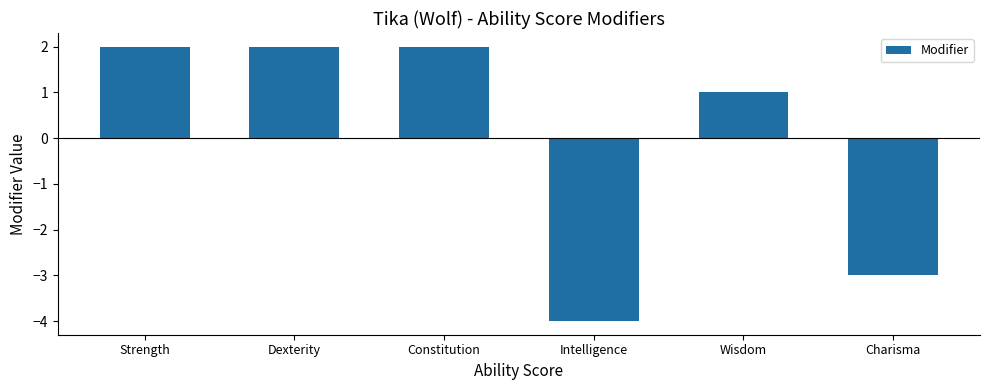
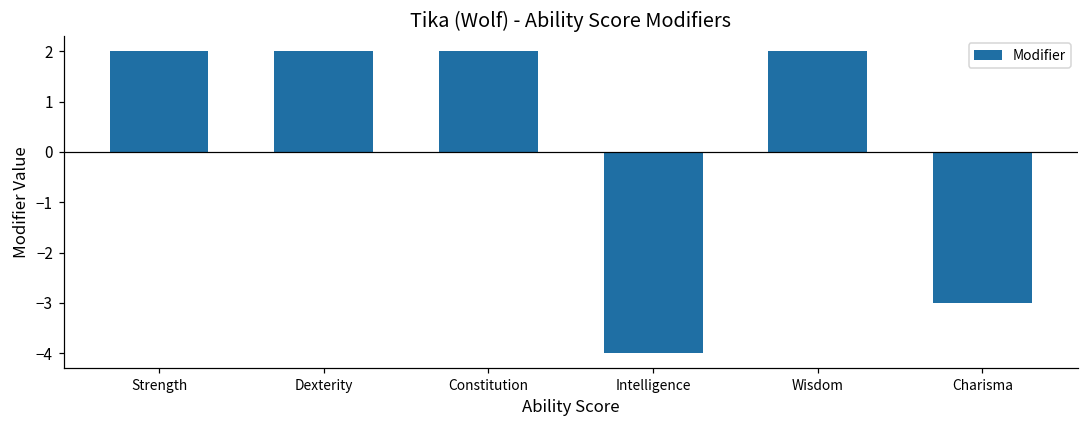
  {
    "Strength": 2,
    "Dexterity": 2,
    "Constitution": 2,
    "Intelligence": -4,
-   "Wisdom": 1,
+   "Wisdom": 2,
    "Charisma": -3
  }
